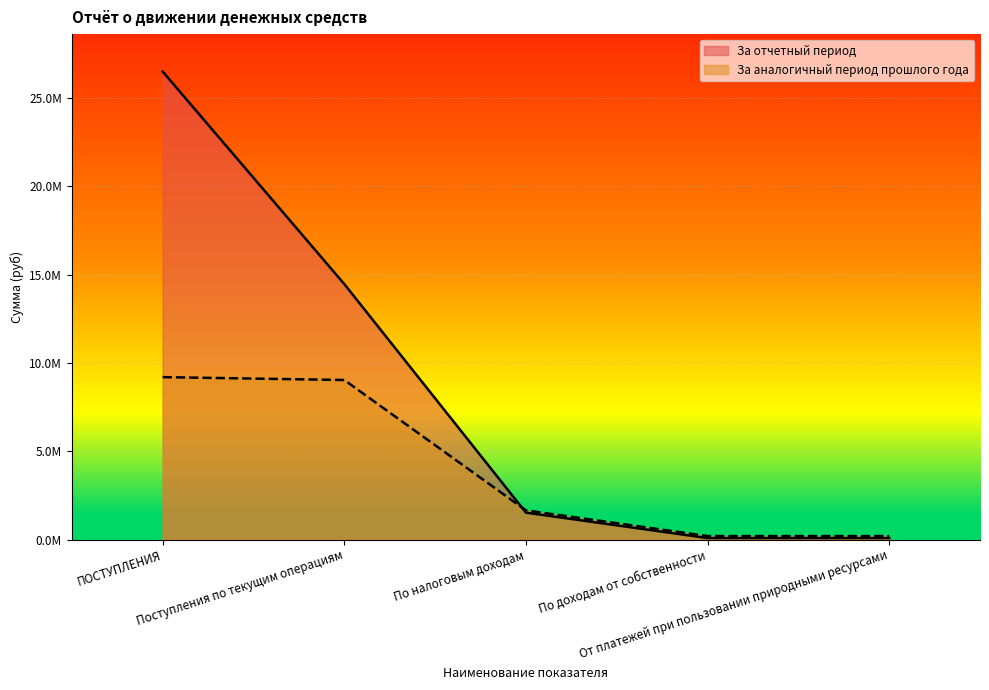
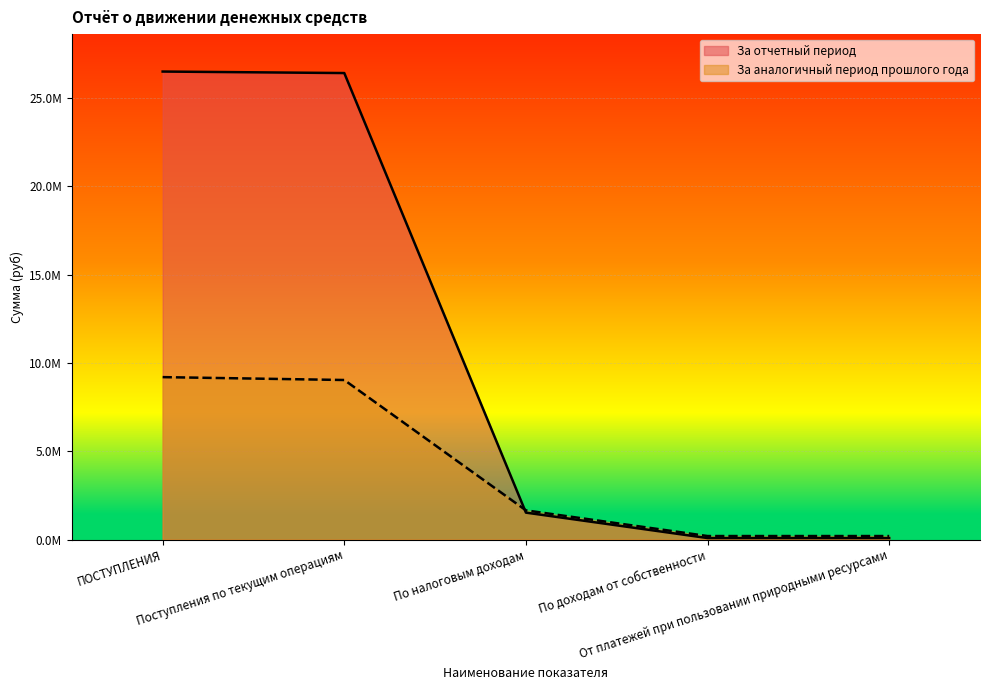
  {
    "За отчетный период": {
      "ПОСТУПЛЕНИЯ": 26500000,
-     "Поступления по текущим операциям": 14500000
+     "Поступления по текущим операциям": 26400000
    },
    "За аналогичный период прошлого года": {
      "ПОСТУПЛЕНИЯ": 9200000,
      "Поступления по текущим операциям": 9000000
    }
  }
